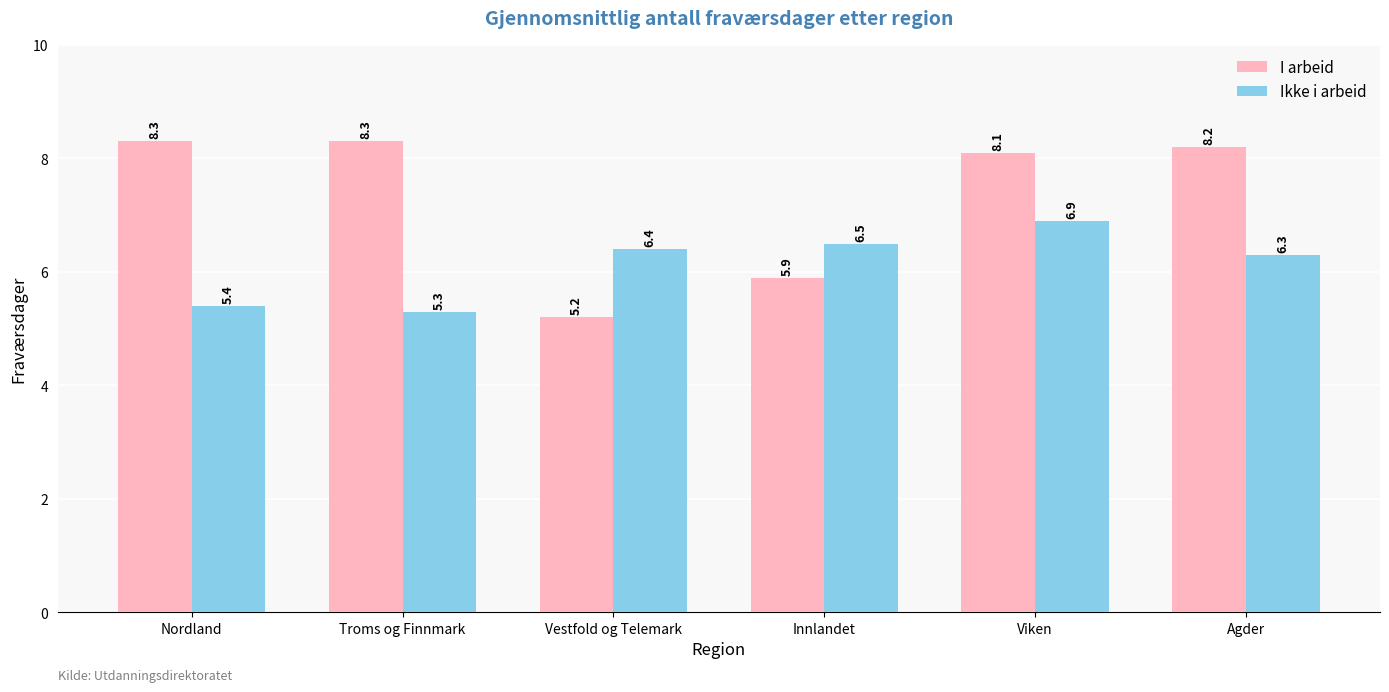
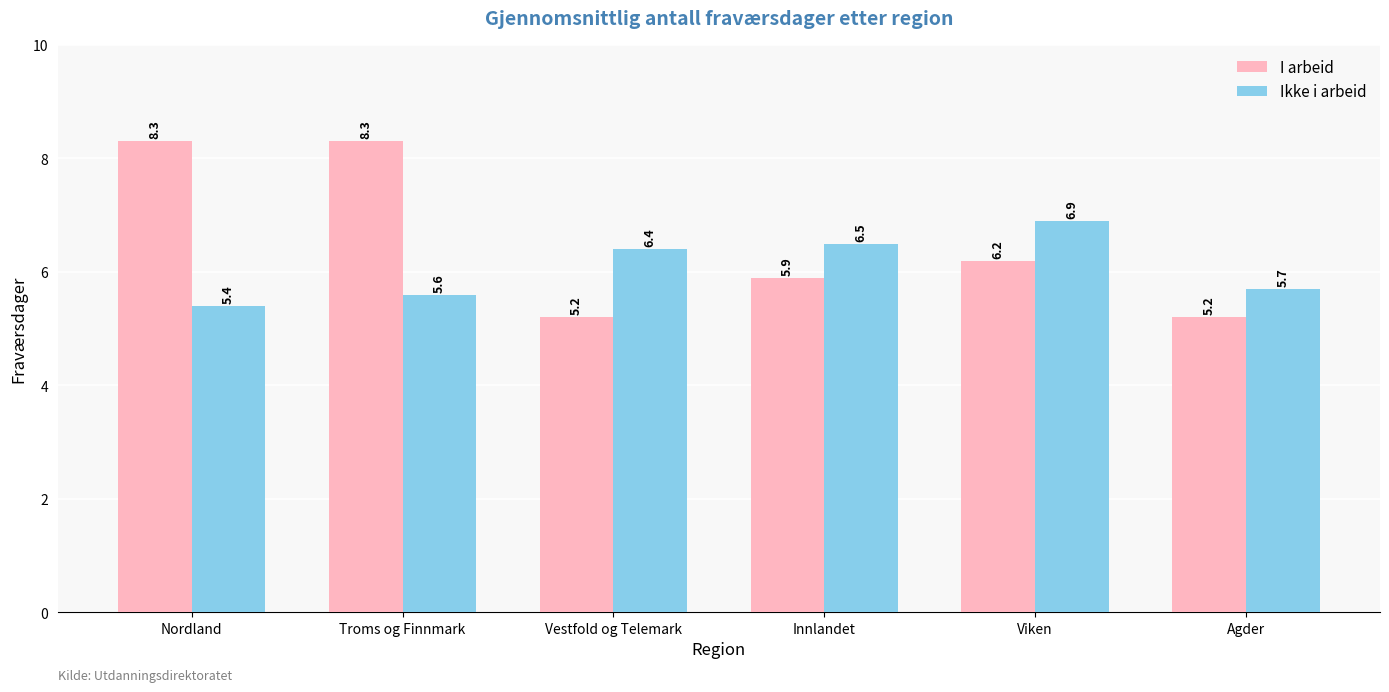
  {
    "I arbeid": {
      "Nordland": 8.3,
      "Troms og Finnmark": 8.3,
      "Vestfold og Telemark": 5.2,
      "Innlandet": 5.9,
-     "Viken": 8.1,
-     "Agder": 8.2
+     "Viken": 6.2,
+     "Agder": 5.2
    },
    "Ikke i arbeid": {
      "Nordland": 5.4,
-     "Troms og Finnmark": 5.3,
+     "Troms og Finnmark": 5.6,
      "Vestfold og Telemark": 6.4,
      "Innlandet": 6.5,
      "Viken": 6.9,
-     "Agder": 6.3
+     "Agder": 5.7
    }
  }
